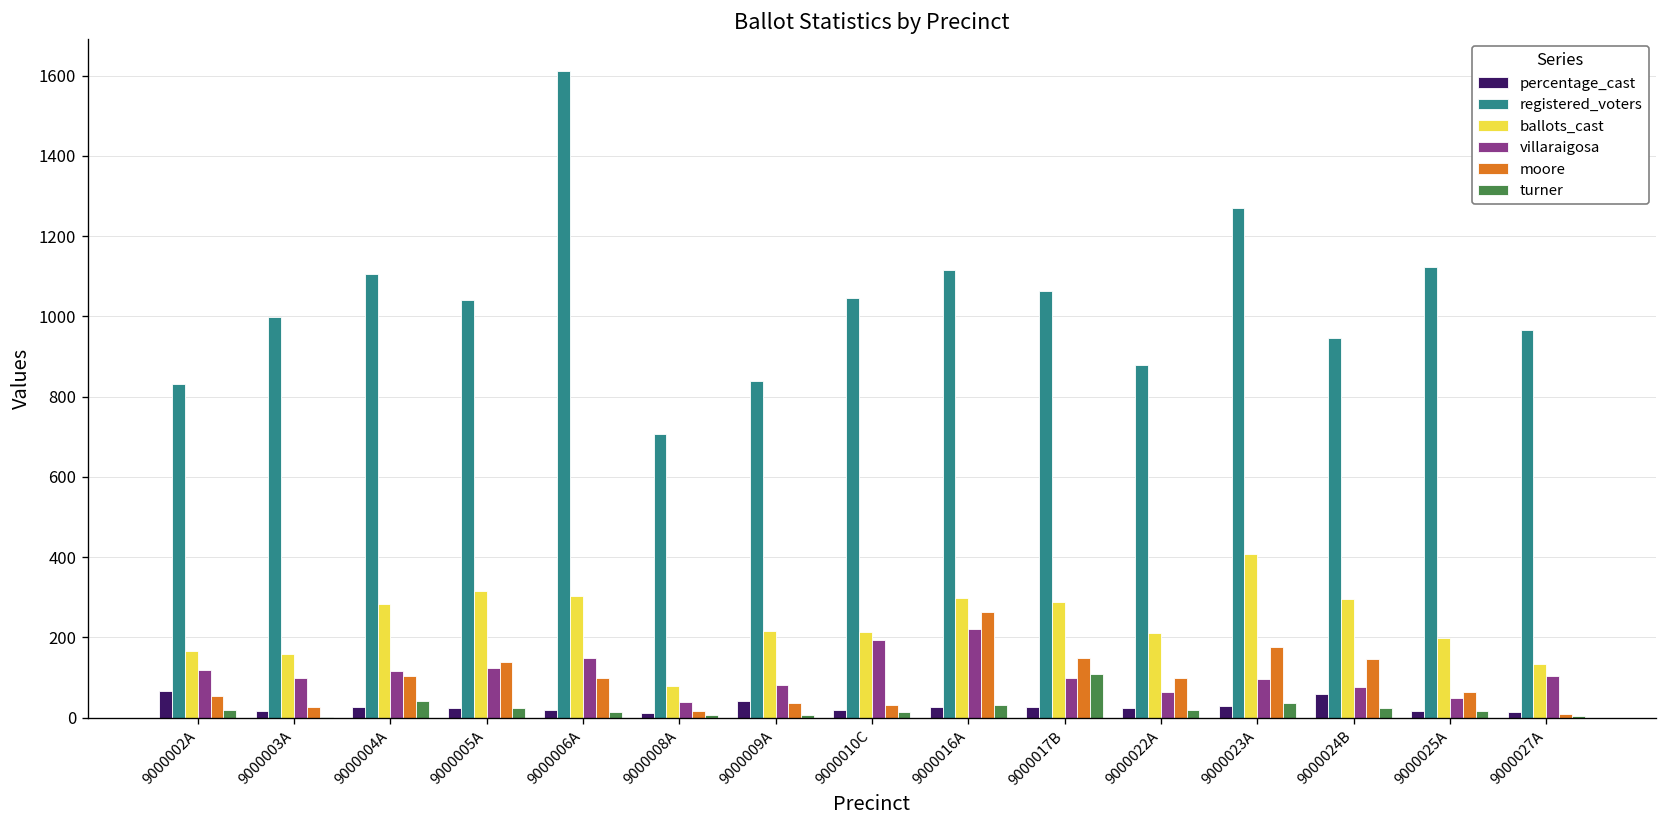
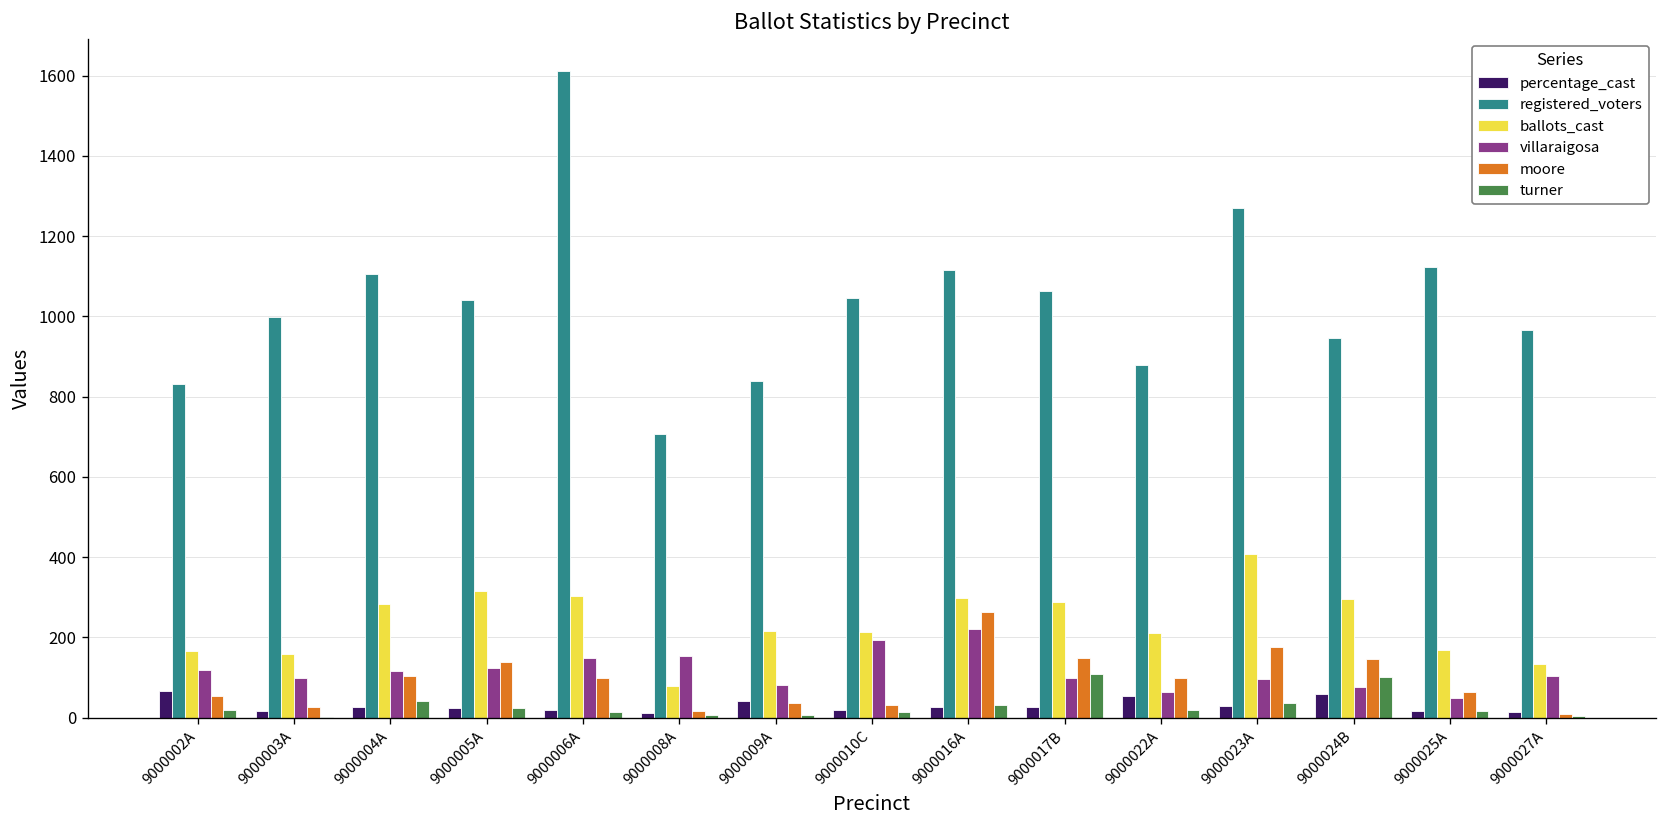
  {
    "percentage_cast": {
      "9000002A": 70,
      "9000003A": 20,
      "9000004A": 30,
      "9000005A": 20,
      "9000006A": 20,
      "9000008A": 10,
      "9000009A": 40,
      "9000010C": 20,
      "9000016A": 30,
      "9000017B": 30,
-     "9000022A": 20,
+     "9000022A": 50,
      "9000023A": 30,
      "9000024B": 60,
      "9000025A": 20,
      "9000027A": 10
    },
    "registered_voters": {
      "9000002A": 830,
      "9000003A": 1000,
      "9000004A": 1110,
      "9000005A": 1040,
      "9000006A": 1610,
      "9000008A": 710,
      "9000009A": 840,
      "9000010C": 1050,
      "9000016A": 1120,
      "9000017B": 1060,
      "9000022A": 880,
      "9000023A": 1270,
      "9000024B": 950,
      "9000025A": 1120,
      "9000027A": 970
    },
    "ballots_cast": {
      "9000002A": 170,
      "9000003A": 160,
      "9000004A": 280,
      "9000005A": 320,
      "9000006A": 300,
      "9000008A": 80,
      "9000009A": 220,
      "9000010C": 210,
      "9000016A": 300,
      "9000017B": 290,
      "9000022A": 210,
      "9000023A": 410,
      "9000024B": 300,
-     "9000025A": 200,
+     "9000025A": 170,
      "9000027A": 130
    },
    "villaraigosa": {
      "9000002A": 120,
      "9000003A": 100,
      "9000004A": 120,
      "9000005A": 130,
      "9000006A": 150,
-     "9000008A": 40,
+     "9000008A": 160,
      "9000009A": 80,
      "9000010C": 190,
      "9000016A": 220,
      "9000017B": 100,
      "9000022A": 60,
      "9000023A": 100,
      "9000024B": 80,
      "9000025A": 50,
      "9000027A": 110
    },
    "moore": {
      "9000002A": 50,
      "9000003A": 30,
      "9000004A": 100,
      "9000005A": 140,
      "9000006A": 100,
      "9000008A": 20,
      "9000009A": 40,
      "9000010C": 30,
      "9000016A": 260,
      "9000017B": 150,
      "9000022A": 100,
      "9000023A": 180,
      "9000024B": 150,
      "9000025A": 60,
      "9000027A": 10
    },
    "turner": {
      "9000002A": 20,
      "9000004A": 40,
      "9000005A": 20,
      "9000006A": 20,
      "9000009A": 10,
      "9000010C": 20,
      "9000016A": 30,
      "9000017B": 110,
      "9000022A": 20,
      "9000023A": 40,
-     "9000024B": 20,
+     "9000024B": 100,
      "9000025A": 20
    }
  }
